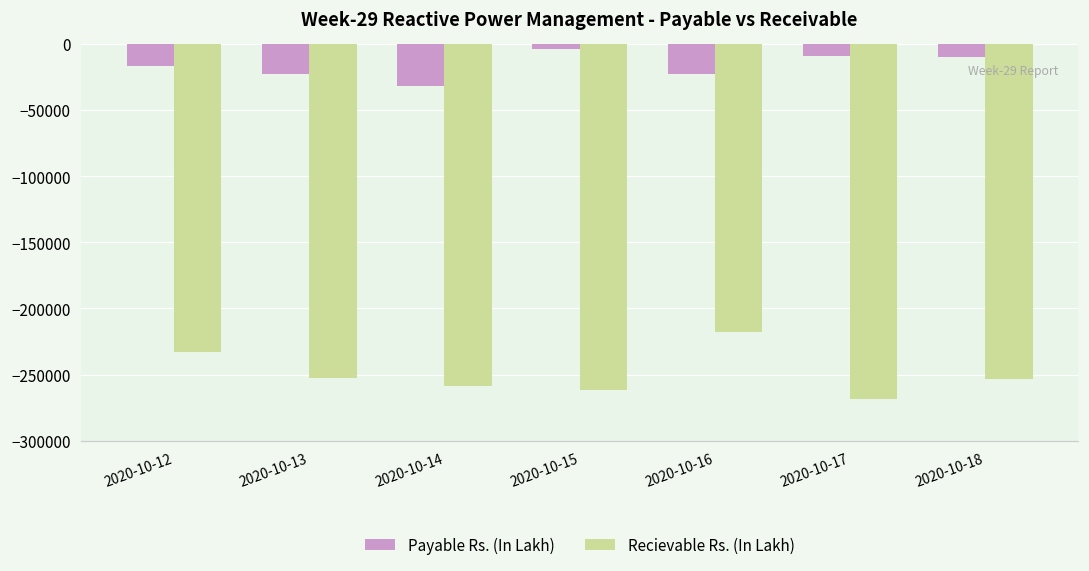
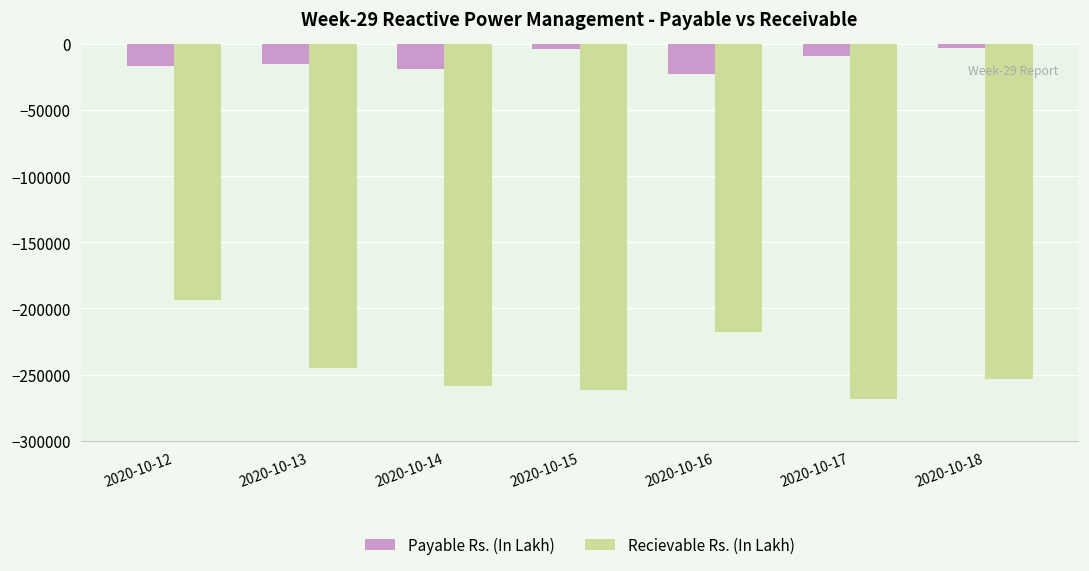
  {
    "Payable Rs. (In Lakh)": {
      "2020-10-12": -17000,
-     "2020-10-13": -22000,
-     "2020-10-14": -32000,
+     "2020-10-13": -15000,
+     "2020-10-14": -19000,
      "2020-10-15": -4000,
      "2020-10-16": -22000,
      "2020-10-17": -9000,
-     "2020-10-18": -10000
+     "2020-10-18": -3000
    },
    "Recievable Rs. (In Lakh)": {
-     "2020-10-12": -233000,
-     "2020-10-13": -253000,
+     "2020-10-12": -194000,
+     "2020-10-13": -245000,
      "2020-10-14": -258000,
      "2020-10-15": -262000,
      "2020-10-16": -218000,
      "2020-10-17": -269000,
      "2020-10-18": -253000
    }
  }
